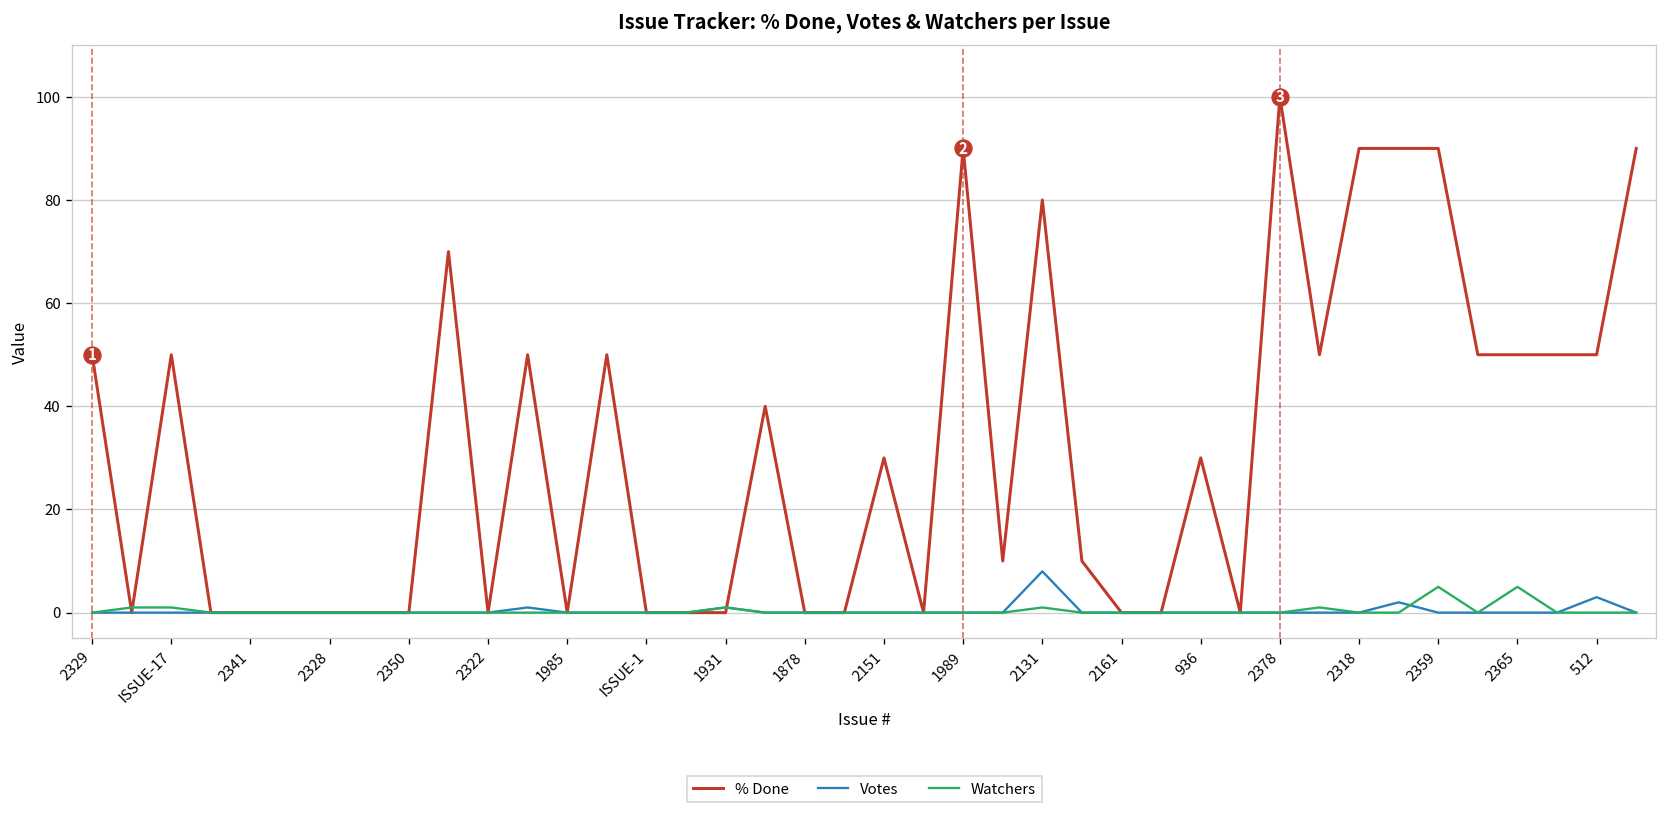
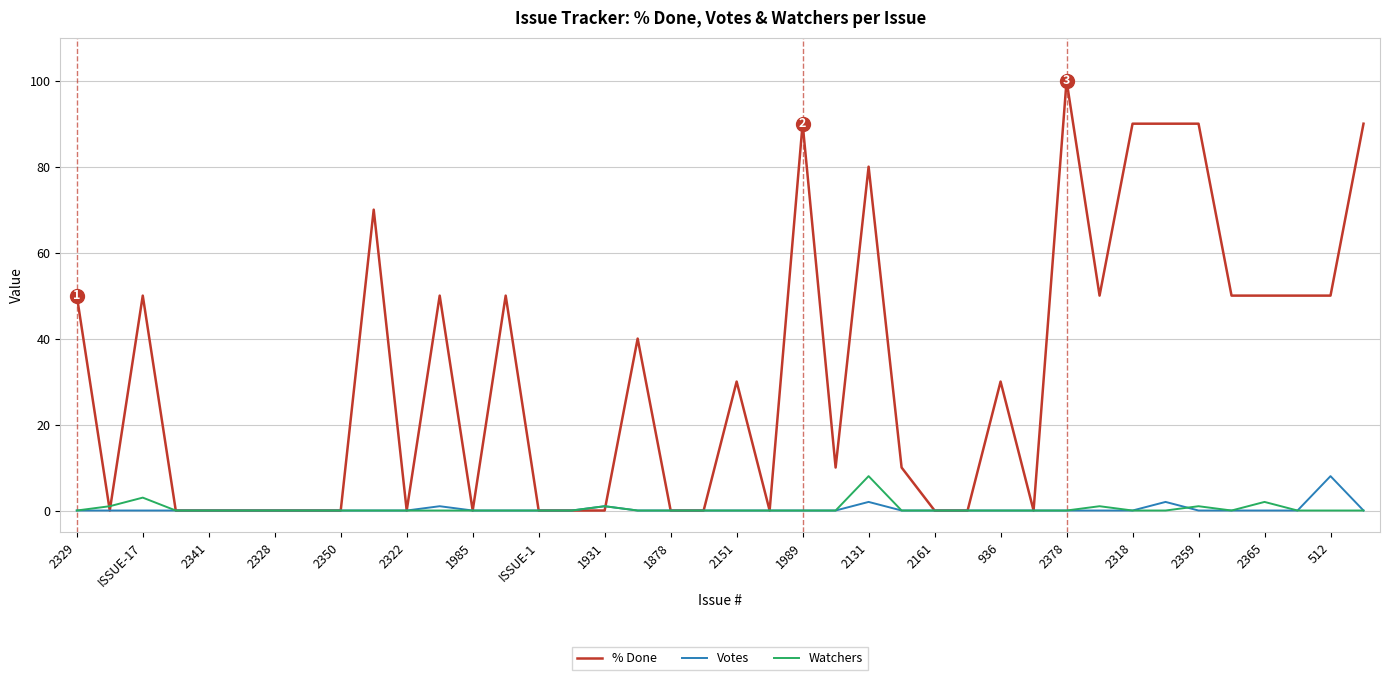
  {
    "Votes": {
      "ISSUE-17": 0,
-     "2131": 8,
+     "2131": 2,
      "2359": 0,
      "2365": 0,
-     "512": 3
+     "512": 8
    },
    "Watchers": {
-     "ISSUE-17": 1,
-     "2131": 1,
-     "2359": 5,
-     "2365": 5,
+     "ISSUE-17": 3,
+     "2131": 8,
+     "2359": 1,
+     "2365": 2,
      "512": 0
    }
  }
